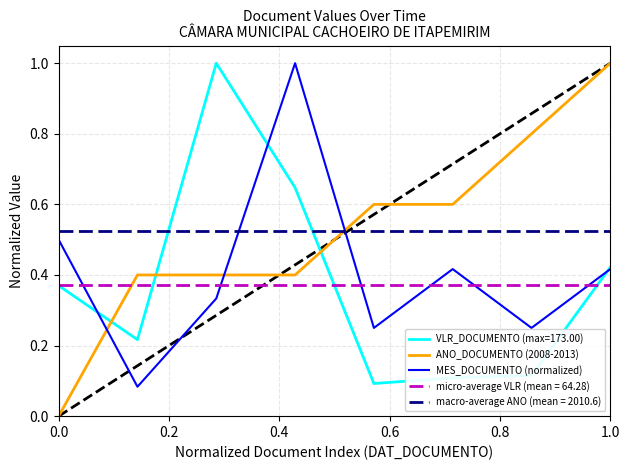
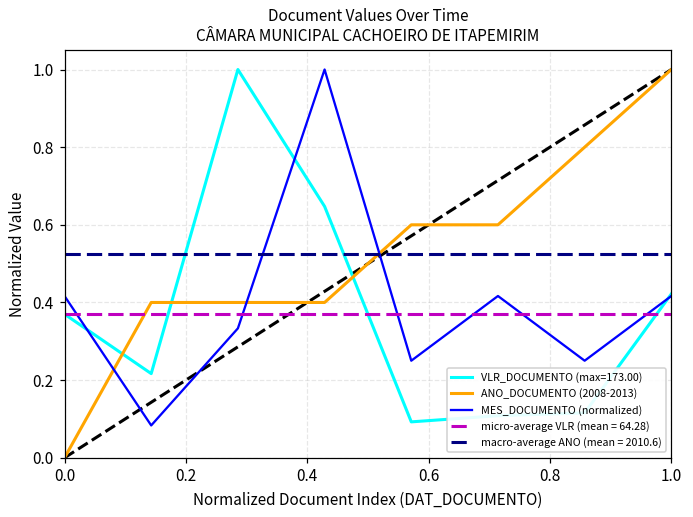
  {
    "MES_DOCUMENTO (normalized)": {
-     "0.0": 0.50
+     "0.0": 0.42
    },
    "micro-average VLR (mean = 64.28)": {
      "1.0": 0.37
    },
    "macro-average ANO (mean = 2010.6)": {
      "0.0": 0.53,
      "1.0": 0.53
    }
  }
